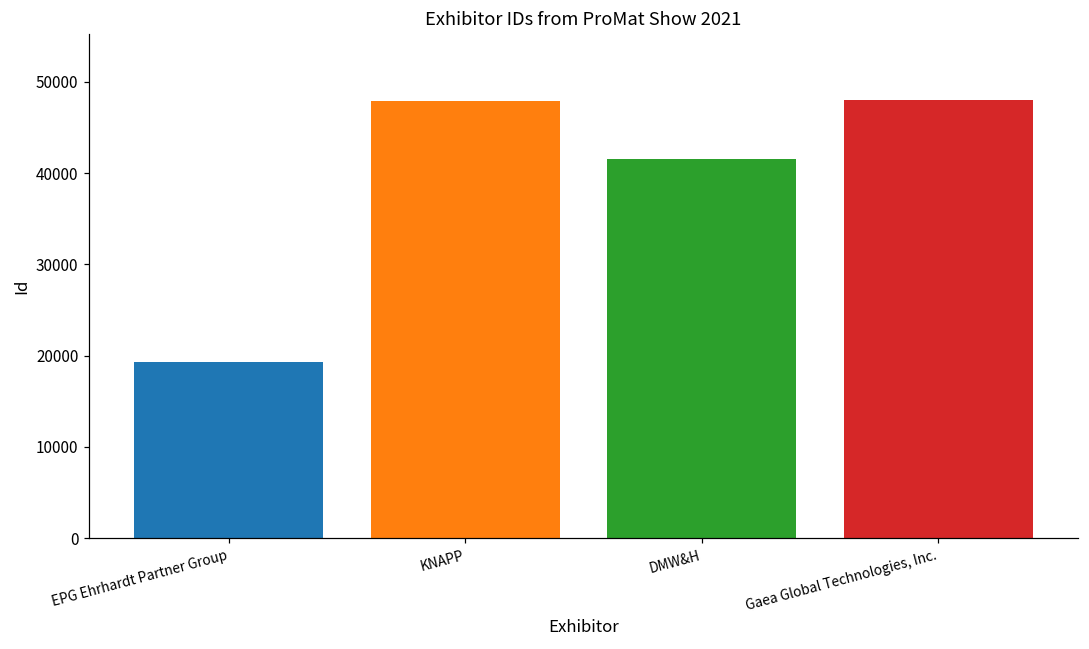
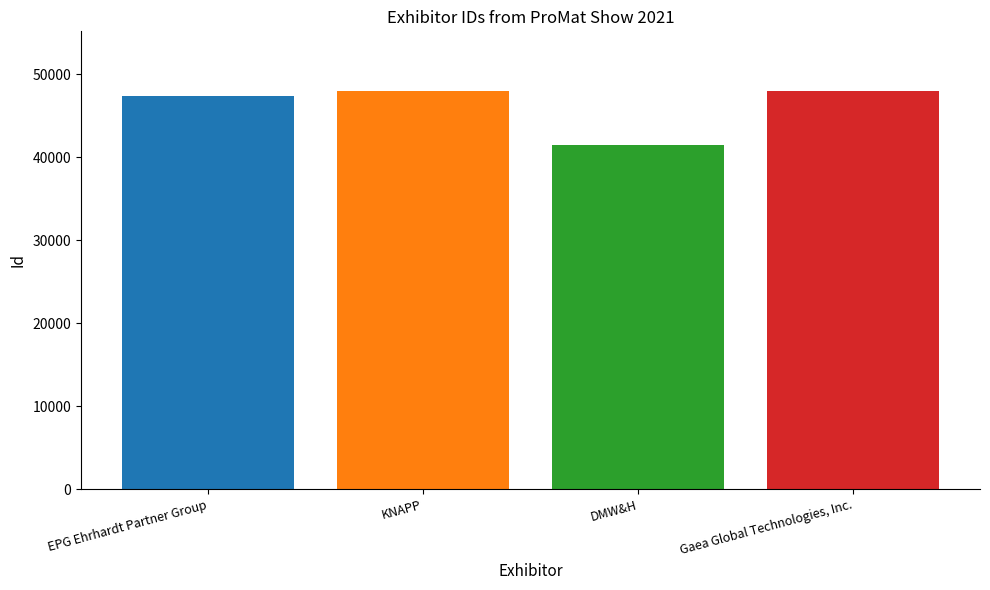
  {
-   "EPG Ehrhardt Partner Group": 19000,
+   "EPG Ehrhardt Partner Group": 47000,
    "KNAPP": 48000,
    "DMW&H": 42000,
    "Gaea Global Technologies, Inc.": 48000
  }
